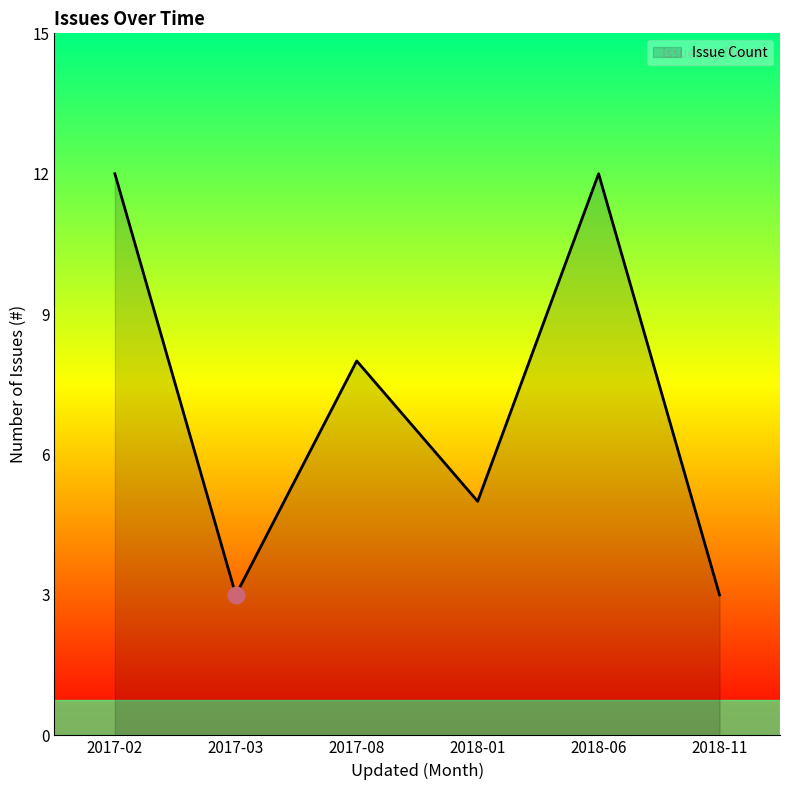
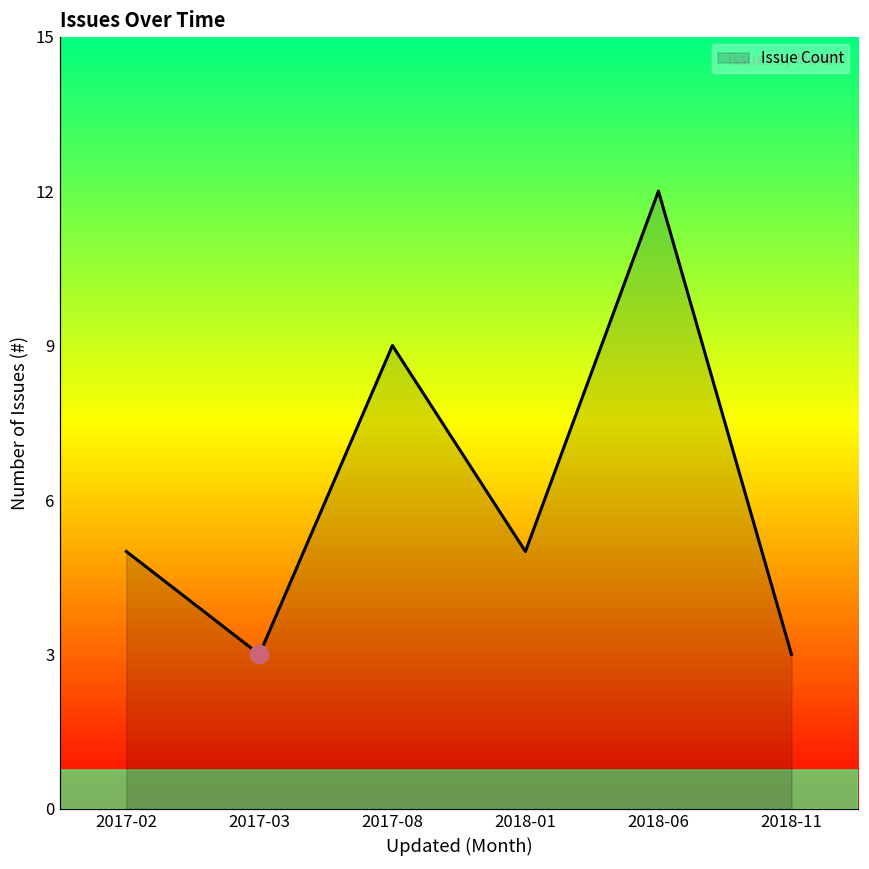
  {
    "Issue Count": {
-     "2017-02": 12,
-     "2017-08": 8,
+     "2017-02": 5,
+     "2017-08": 9,
      "2018-01": 5,
      "2018-06": 12,
      "2018-11": 3
    }
  }
